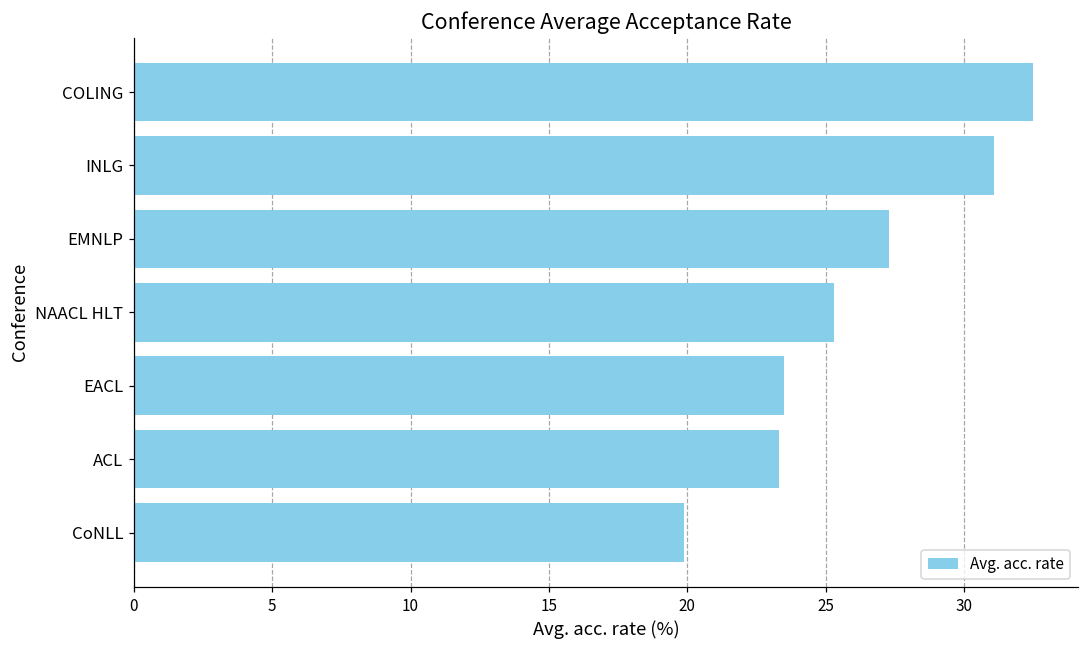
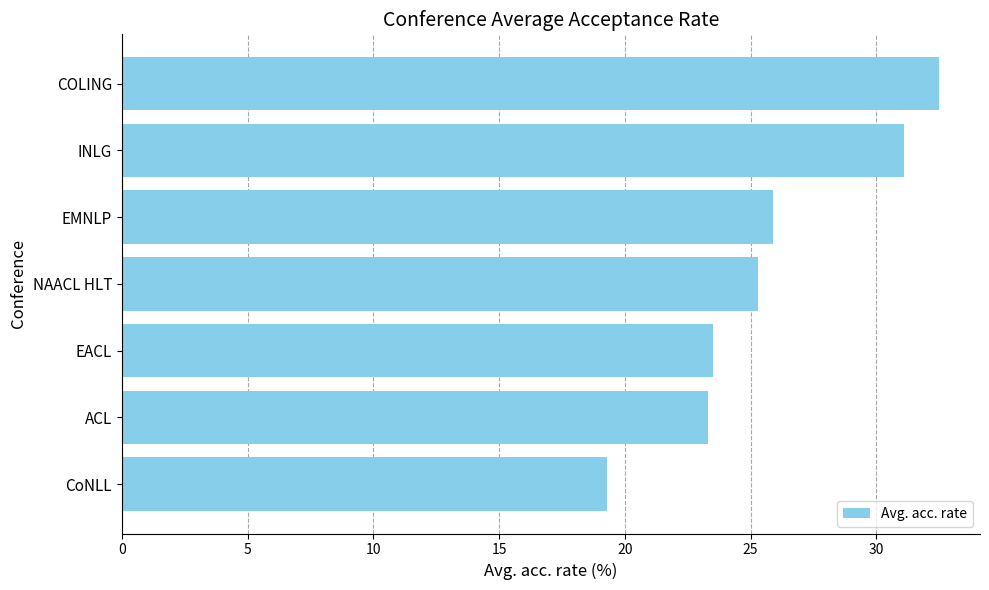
  {
    "COLING": 32.5,
    "INLG": 31.1,
-   "EMNLP": 27.3,
+   "EMNLP": 25.9,
    "NAACL HLT": 25.3,
    "EACL": 23.5,
    "ACL": 23.3,
-   "CoNLL": 19.9
+   "CoNLL": 19.3
  }
